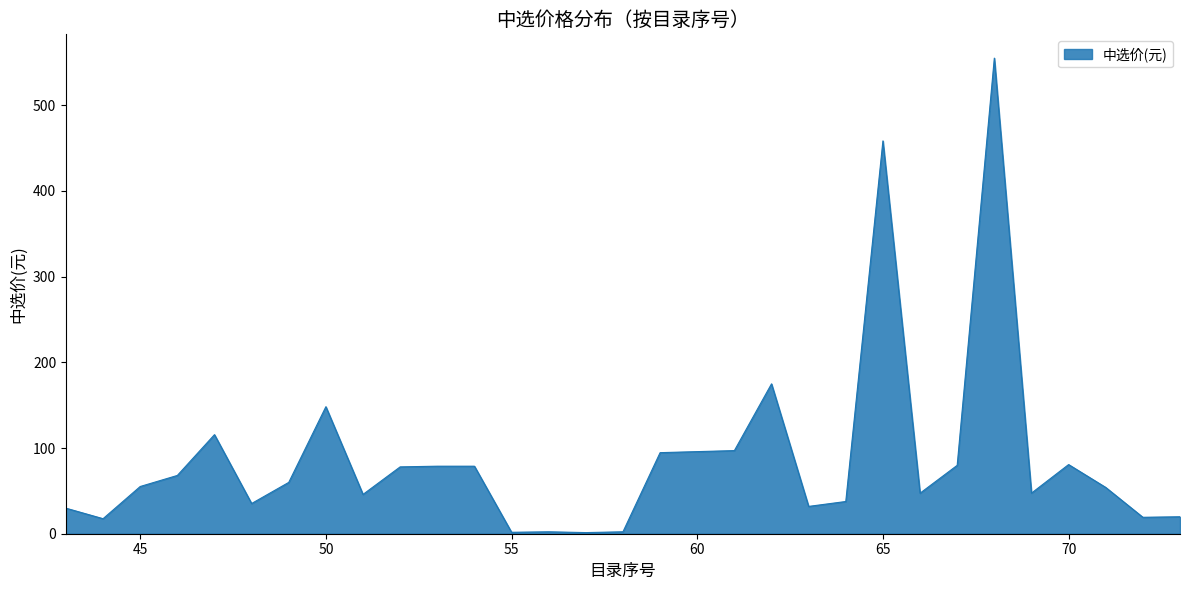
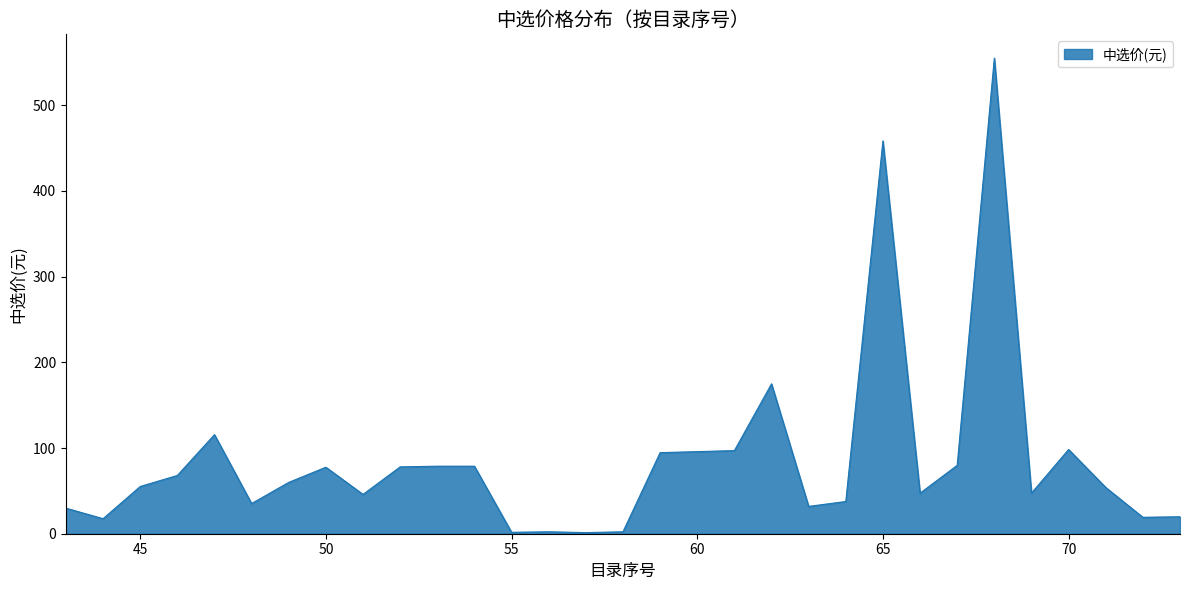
  {
    "45": 60,
-   "50": 150,
+   "50": 80,
    "55": 0,
    "60": 100,
    "65": 460,
-   "70": 80
+   "70": 100
  }
